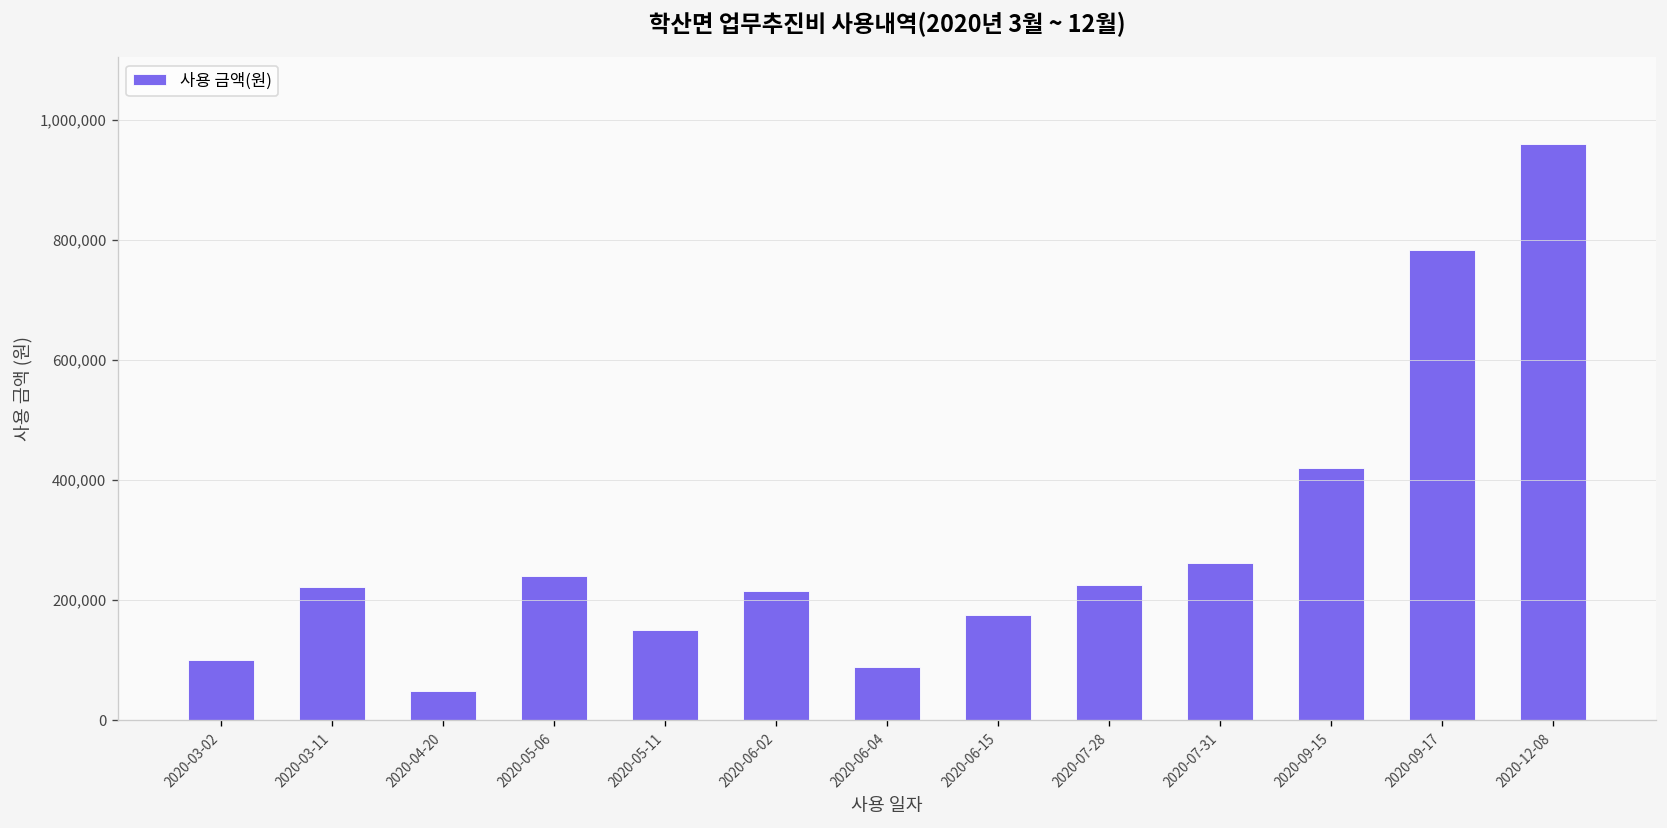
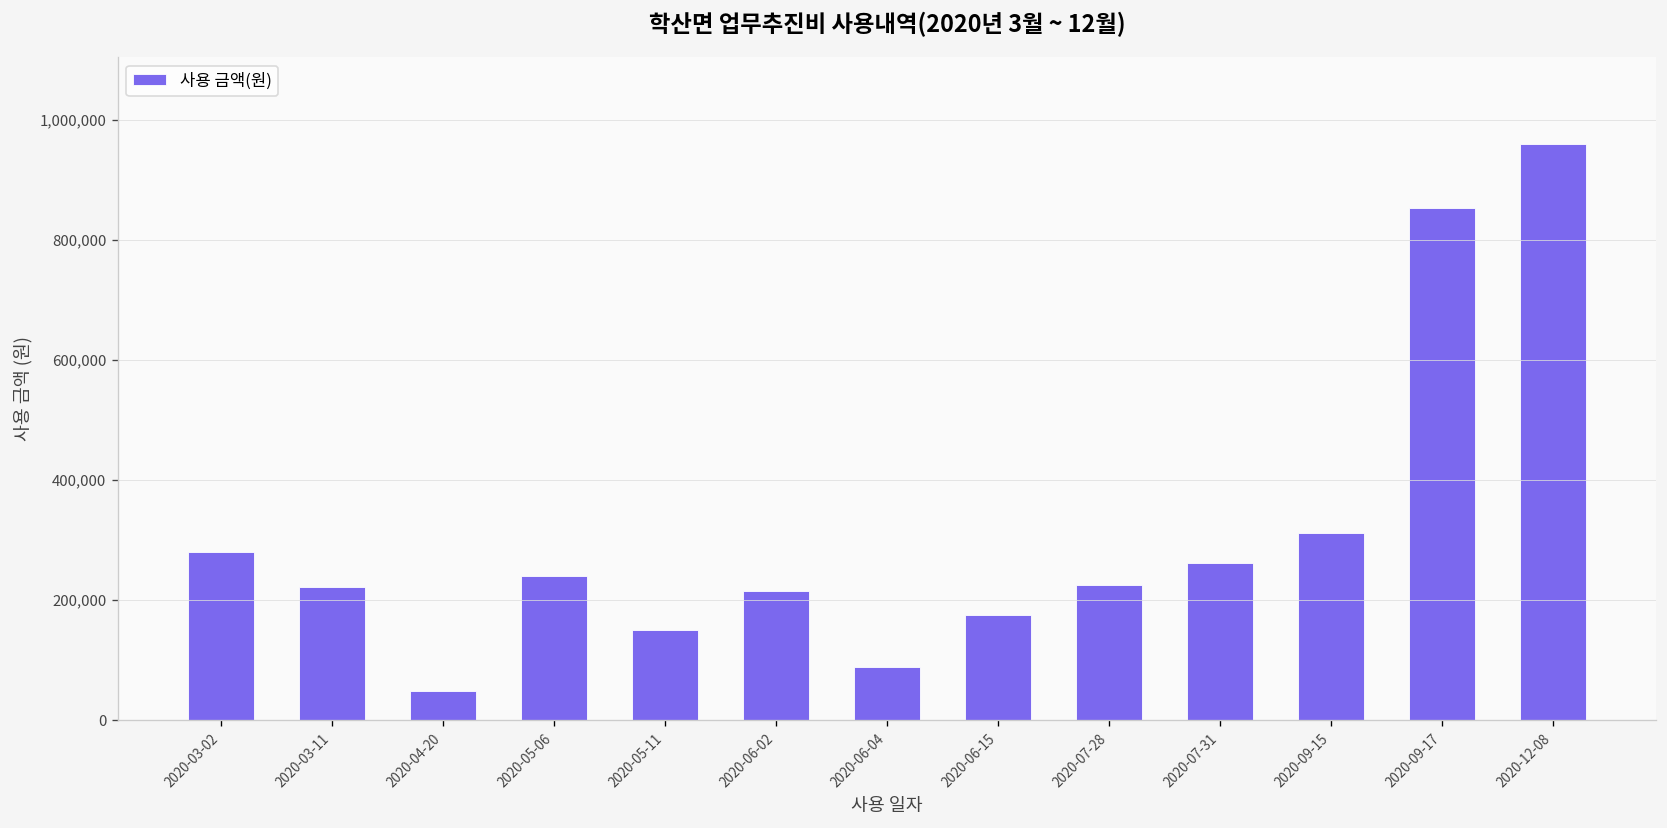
  {
-   "2020-03-02": "100,000",
+   "2020-03-02": "280,000",
    "2020-03-11": "220,000",
    "2020-04-20": "50,000",
    "2020-05-06": "240,000",
    "2020-05-11": "150,000",
    "2020-06-02": "220,000",
    "2020-06-04": "90,000",
    "2020-06-15": "180,000",
    "2020-07-28": "230,000",
    "2020-07-31": "260,000",
-   "2020-09-15": "420,000",
-   "2020-09-17": "780,000",
+   "2020-09-15": "310,000",
+   "2020-09-17": "850,000",
    "2020-12-08": "960,000"
  }
